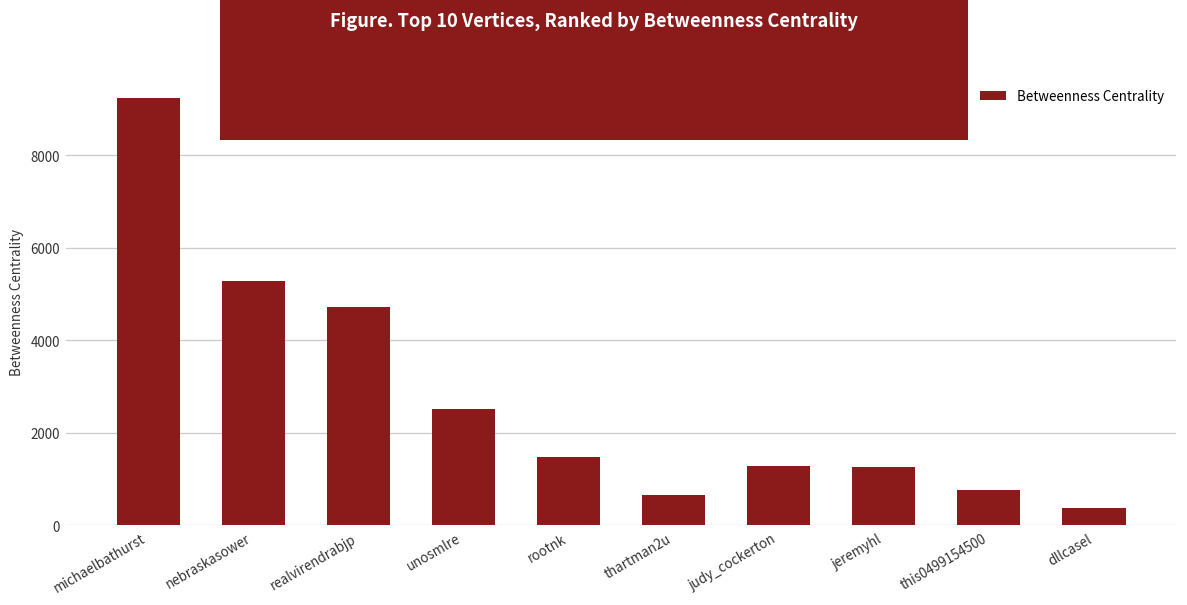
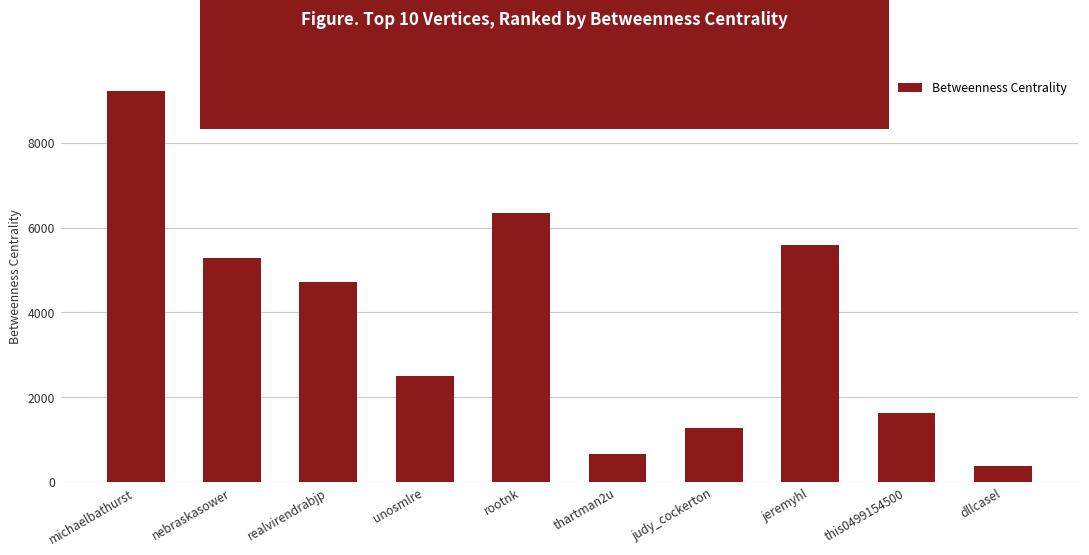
  {
    "michaelbathurst": 9200,
    "nebraskasower": 5300,
    "realvirendrabjp": 4700,
    "unosmlre": 2500,
-   "rootnk": 1500,
+   "rootnk": 6300,
    "thartman2u": 700,
    "judy_cockerton": 1300,
-   "jeremyhl": 1300,
-   "this0499154500": 800,
+   "jeremyhl": 5600,
+   "this0499154500": 1600,
    "dllcasel": 400
  }
